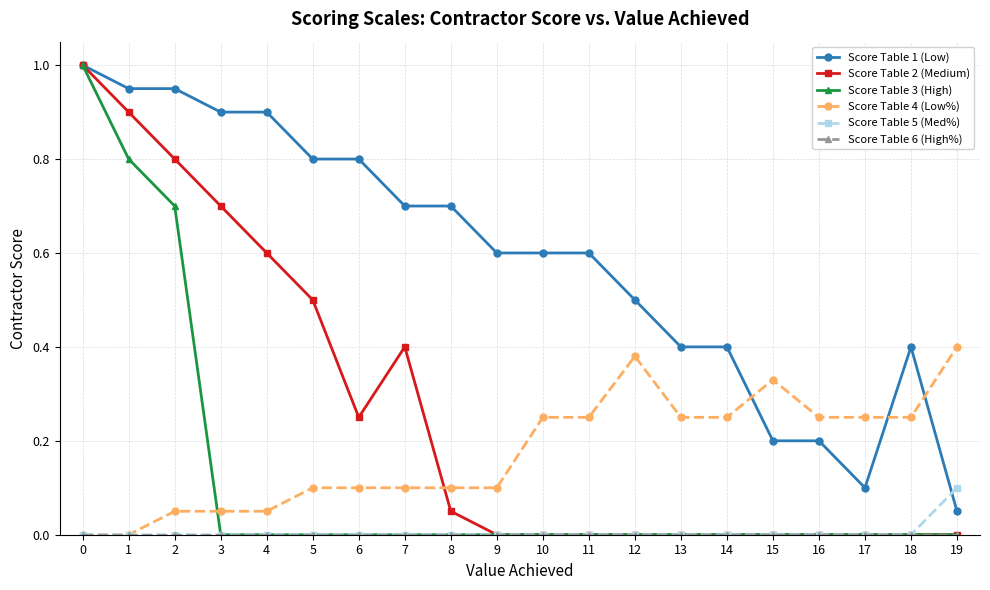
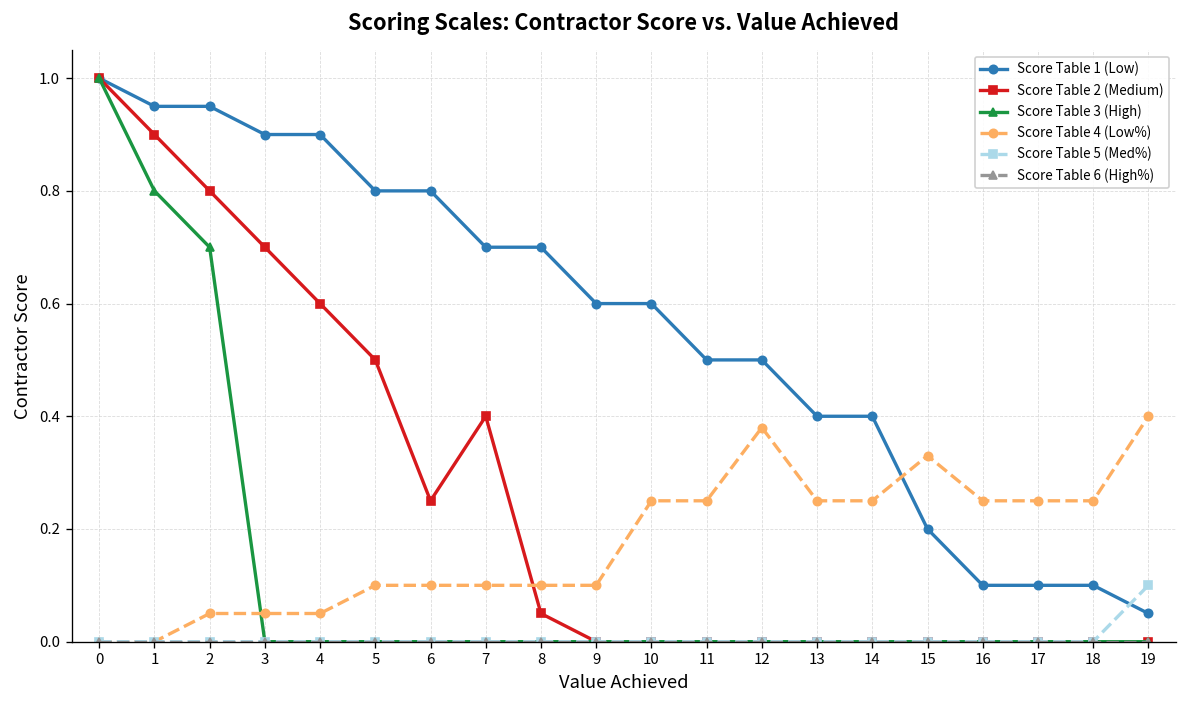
  {
    "Score Table 1 (Low)": {
      "1": 0.95,
      "2": 0.95,
      "3": 0.9,
      "4": 0.9,
      "5": 0.8,
      "6": 0.8,
      "7": 0.7,
      "8": 0.7,
      "9": 0.6,
      "10": 0.6,
-     "11": 0.6,
+     "11": 0.5,
      "12": 0.5,
      "13": 0.4,
      "14": 0.4,
      "15": 0.2,
-     "16": 0.2,
+     "16": 0.1,
      "17": 0.1,
-     "18": 0.4,
+     "18": 0.1,
      "19": 0.05
    },
    "Score Table 2 (Medium)": {
      "1": 0.9,
      "2": 0.8,
      "3": 0.7,
      "4": 0.6,
      "5": 0.5,
      "6": 0.25,
      "7": 0.4,
      "8": 0.05
    },
    "Score Table 3 (High)": {
      "1": 0.8,
      "2": 0.7
    },
    "Score Table 4 (Low%)": {
      "2": 0.05,
      "3": 0.05,
      "4": 0.05,
      "5": 0.1,
      "6": 0.1,
      "7": 0.1,
      "8": 0.1,
      "9": 0.1,
      "10": 0.25,
      "11": 0.25,
      "12": 0.38,
      "13": 0.25,
      "14": 0.25,
      "15": 0.33,
      "16": 0.25,
      "17": 0.25,
      "18": 0.25,
      "19": 0.4
    },
    "Score Table 5 (Med%)": {
      "19": 0.1
    }
  }
